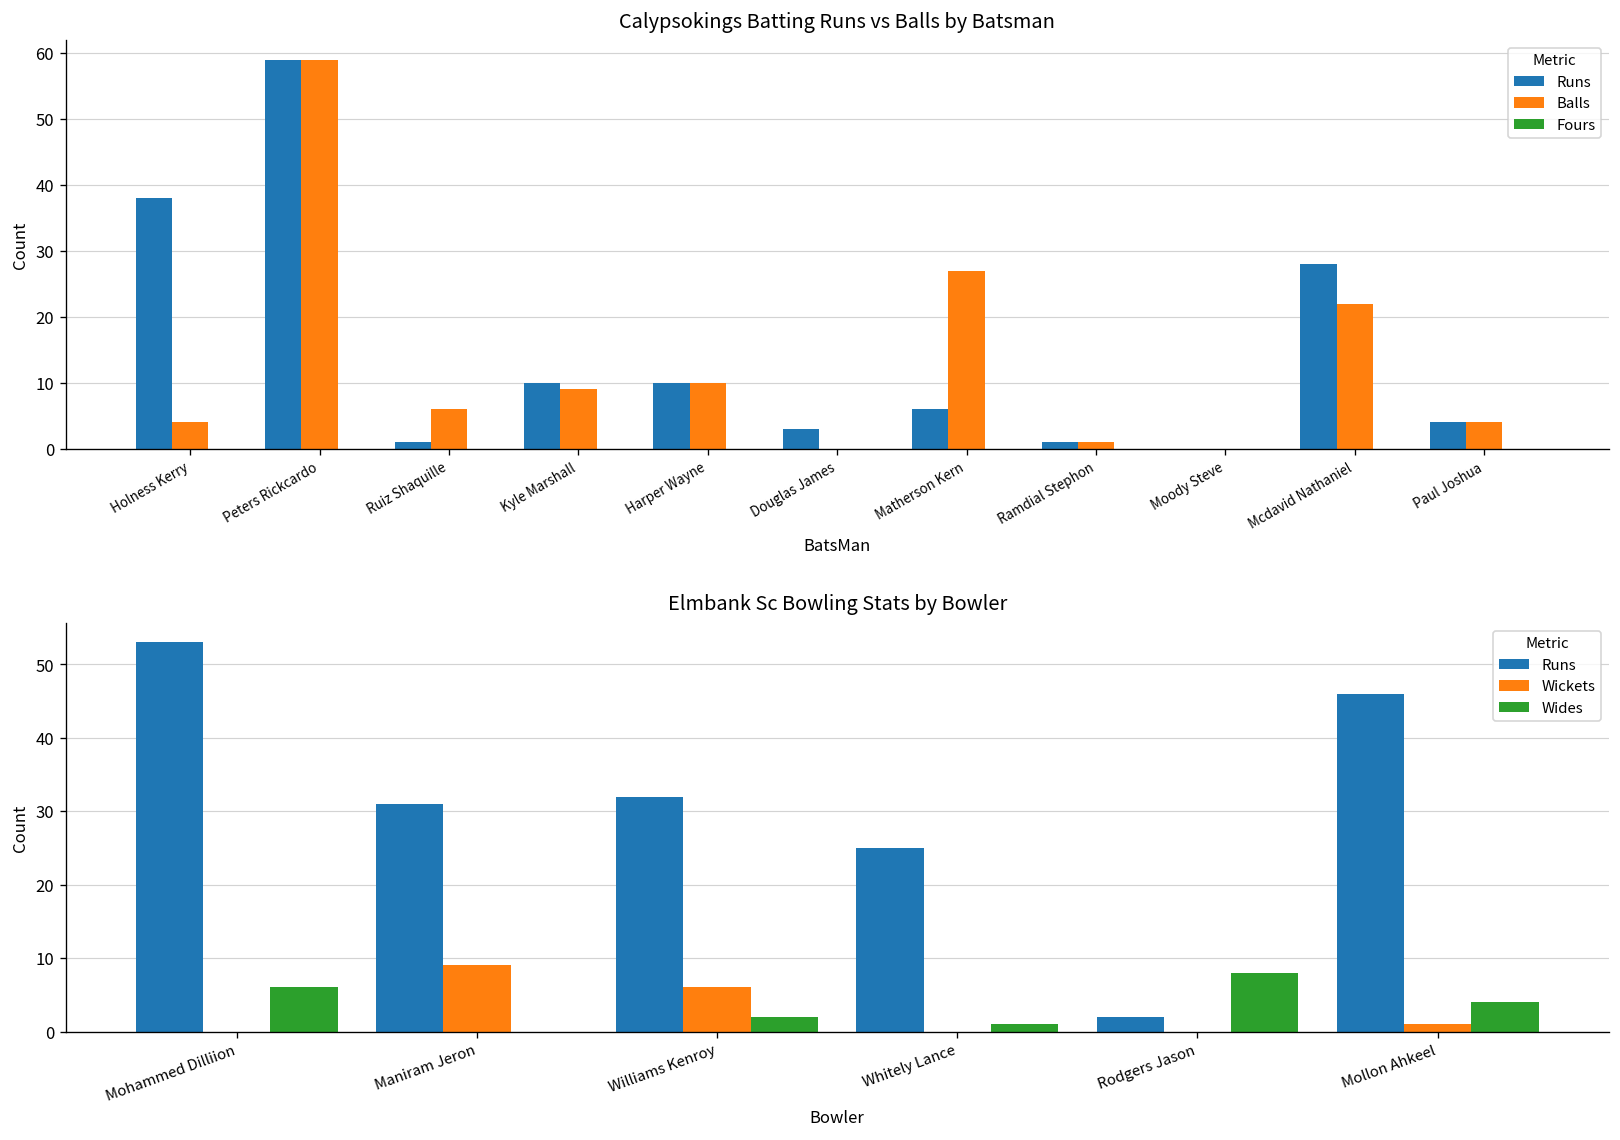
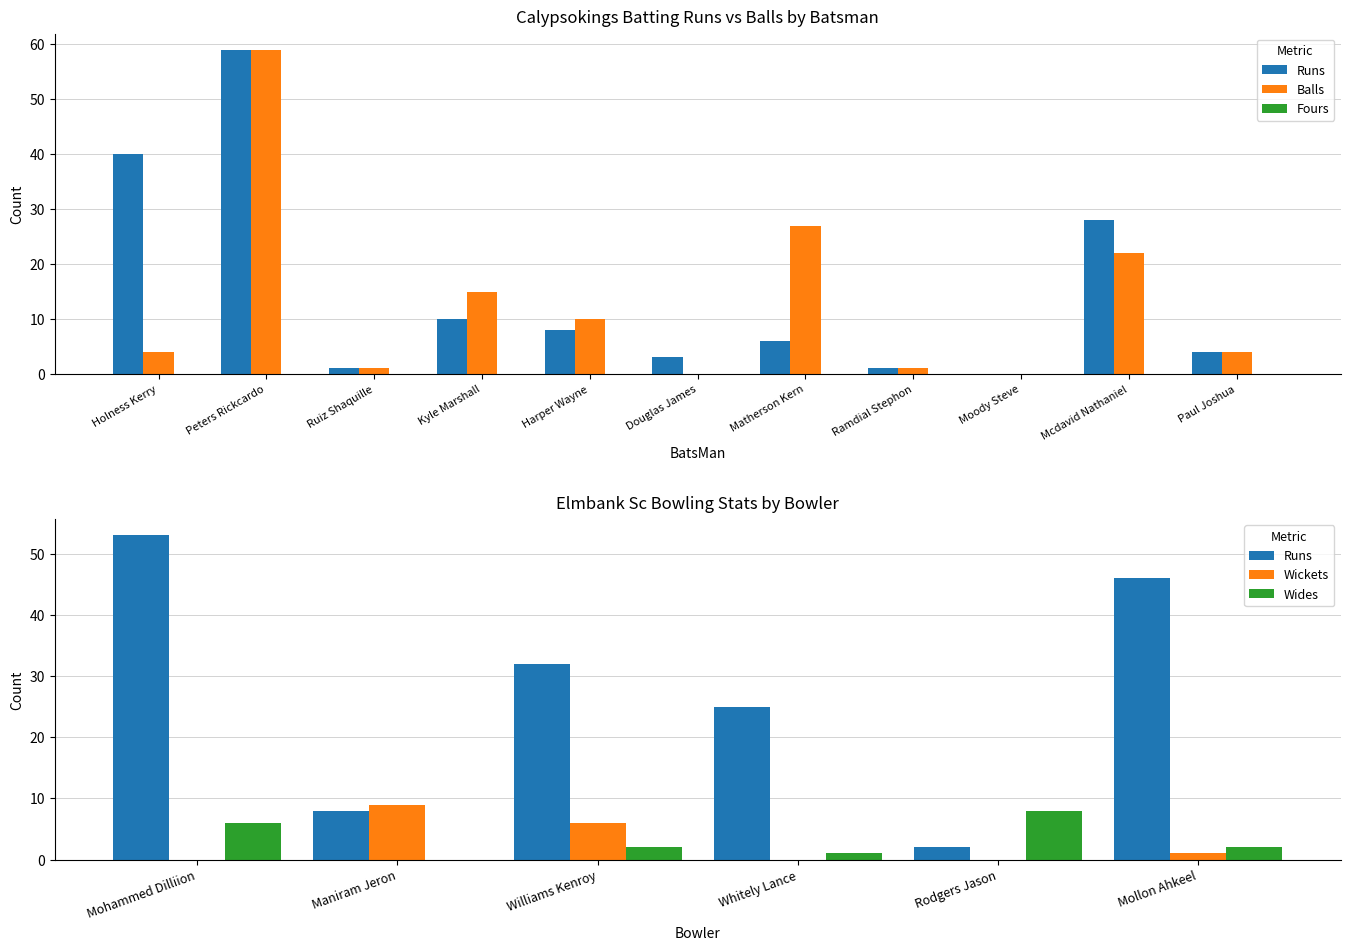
  {
    "Calypsokings Batting Runs vs Balls by Batsman": {
      "Runs": {
-       "Holness Kerry": 38,
+       "Holness Kerry": 40,
        "Peters Rickcardo": 59,
        "Ruiz Shaquille": 1,
        "Kyle Marshall": 10,
-       "Harper Wayne": 10,
+       "Harper Wayne": 8,
        "Douglas James": 3,
        "Matherson Kern": 6,
        "Ramdial Stephon": 1,
        "Moody Steve": 0,
        "Mcdavid Nathaniel": 28,
        "Paul Joshua": 4
      },
      "Balls": {
        "Holness Kerry": 4,
        "Peters Rickcardo": 59,
-       "Ruiz Shaquille": 6,
-       "Kyle Marshall": 9,
+       "Ruiz Shaquille": 1,
+       "Kyle Marshall": 15,
        "Harper Wayne": 10,
        "Douglas James": 0,
        "Matherson Kern": 27,
        "Ramdial Stephon": 1,
        "Moody Steve": 0,
        "Mcdavid Nathaniel": 22,
        "Paul Joshua": 4
      },
      "Fours": {
        "Holness Kerry": 0,
        "Peters Rickcardo": 0,
        "Ruiz Shaquille": 0,
        "Kyle Marshall": 0,
        "Harper Wayne": 0,
        "Douglas James": 0,
        "Matherson Kern": 0,
        "Ramdial Stephon": 0,
        "Moody Steve": 0,
        "Mcdavid Nathaniel": 0,
        "Paul Joshua": 0
      }
    },
    "Elmbank Sc Bowling Stats by Bowler": {
      "Runs": {
        "Mohammed Dilliion": 53,
-       "Maniram Jeron": 31,
+       "Maniram Jeron": 8,
        "Williams Kenroy": 32,
        "Whitely Lance": 25,
        "Rodgers Jason": 2,
        "Mollon Ahkeel": 46
      },
      "Wickets": {
        "Mohammed Dilliion": 0,
        "Maniram Jeron": 9,
        "Williams Kenroy": 6,
        "Whitely Lance": 0,
        "Rodgers Jason": 0,
        "Mollon Ahkeel": 1
      },
      "Wides": {
        "Mohammed Dilliion": 6,
        "Maniram Jeron": 0,
        "Williams Kenroy": 2,
        "Whitely Lance": 1,
        "Rodgers Jason": 8,
-       "Mollon Ahkeel": 4
+       "Mollon Ahkeel": 2
      }
    }
  }
